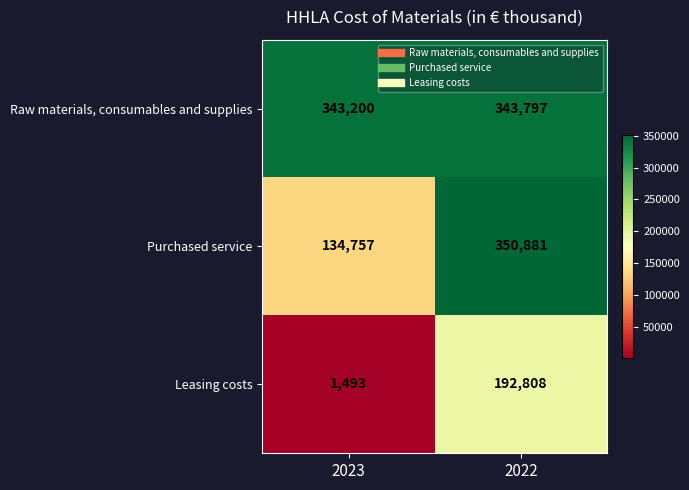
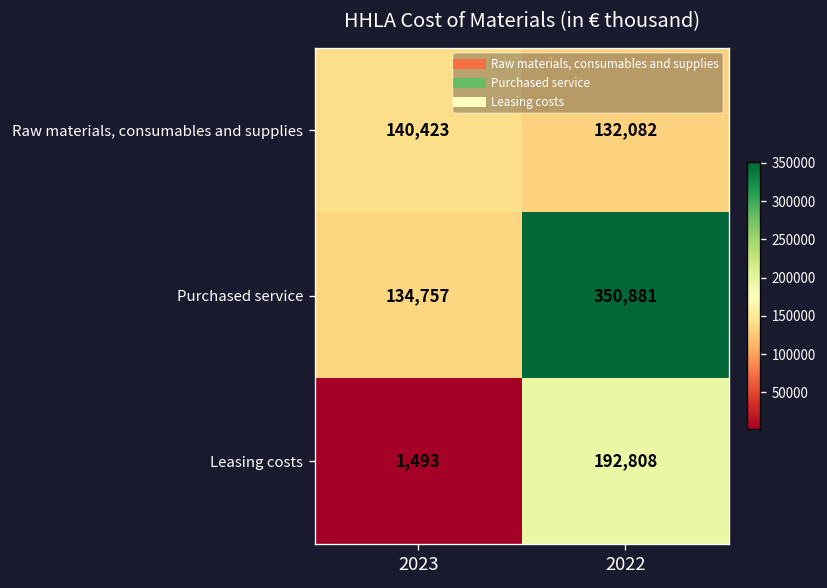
  {
    "Raw materials, consumables and supplies": {
-     "2023": "343,200",
-     "2022": "343,797"
+     "2023": "140,423",
+     "2022": "132,082"
    },
    "Purchased service": {
      "2023": "134,757",
      "2022": "350,881"
    },
    "Leasing costs": {
      "2023": "1,493",
      "2022": "192,808"
    }
  }
